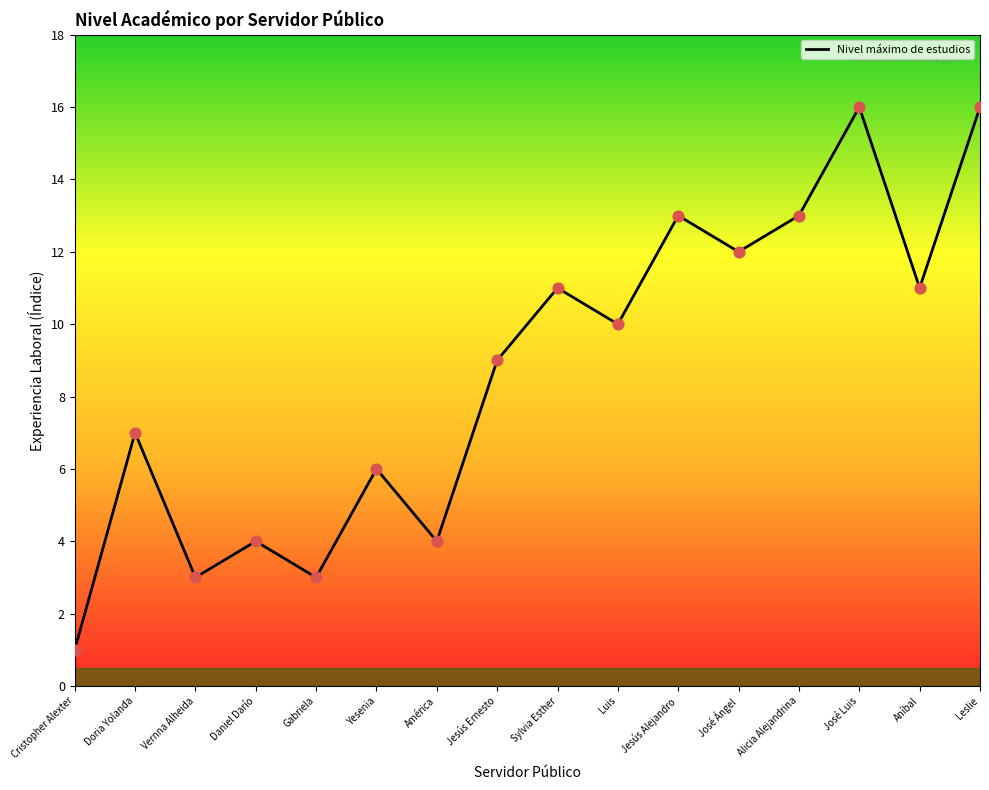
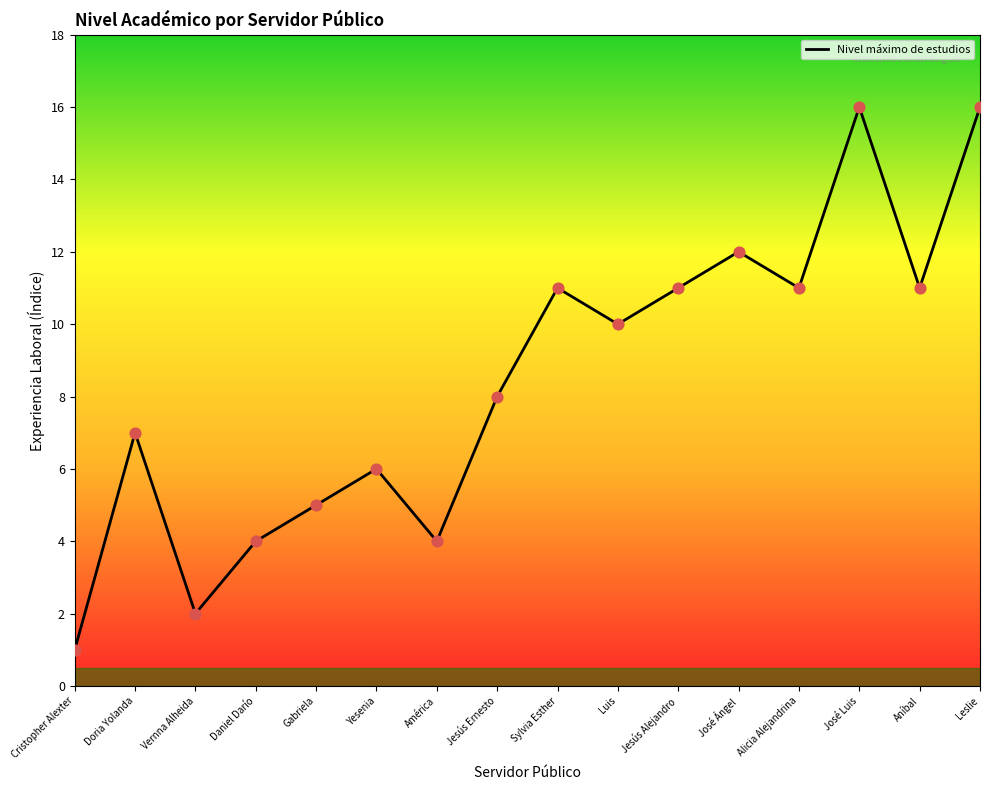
  {
    "Cristopher Alexter": 1,
    "Doria Yolanda": 7,
-   "Vernna Alheida": 3,
+   "Vernna Alheida": 2,
    "Daniel Darío": 4,
-   "Gabriela": 3,
+   "Gabriela": 5,
    "Yesenia": 6,
    "América": 4,
-   "Jesús Ernesto": 9,
+   "Jesús Ernesto": 8,
    "Sylvia Esther": 11,
    "Luis": 10,
-   "Jesús Alejandro": 13,
+   "Jesús Alejandro": 11,
    "José Ángel": 12,
-   "Alicia Alejandrina": 13,
+   "Alicia Alejandrina": 11,
    "José Luis": 16,
    "Aníbal": 11,
    "Leslie": 16
  }
